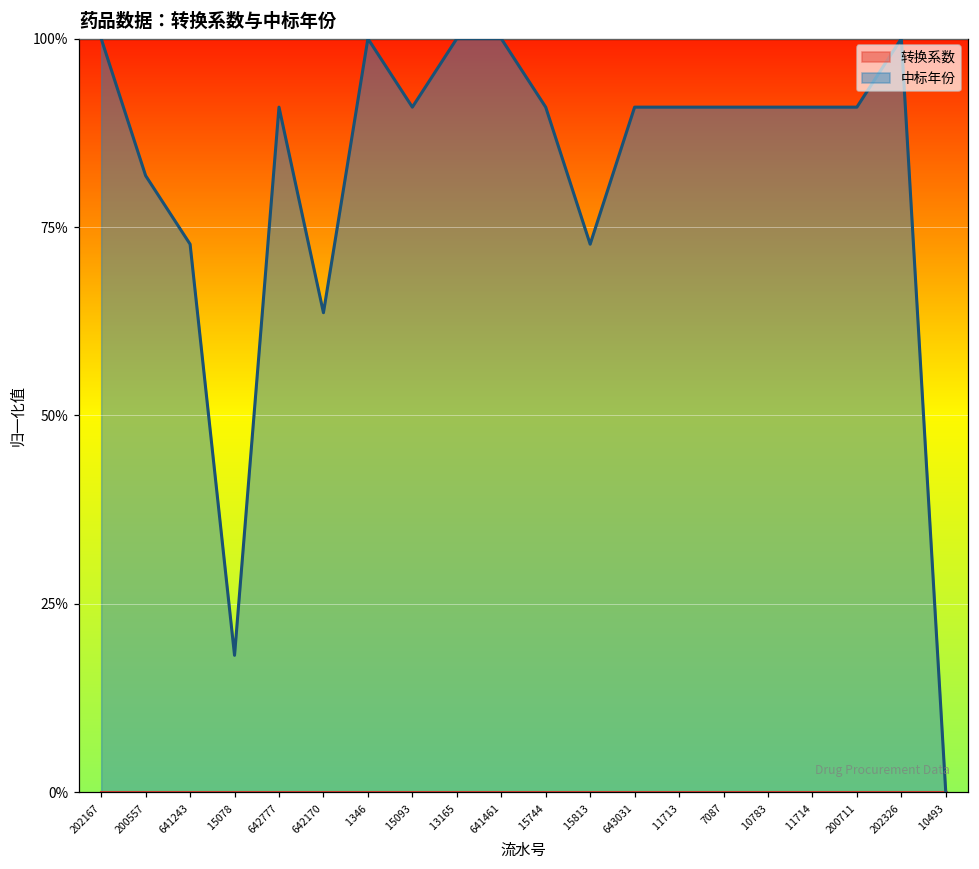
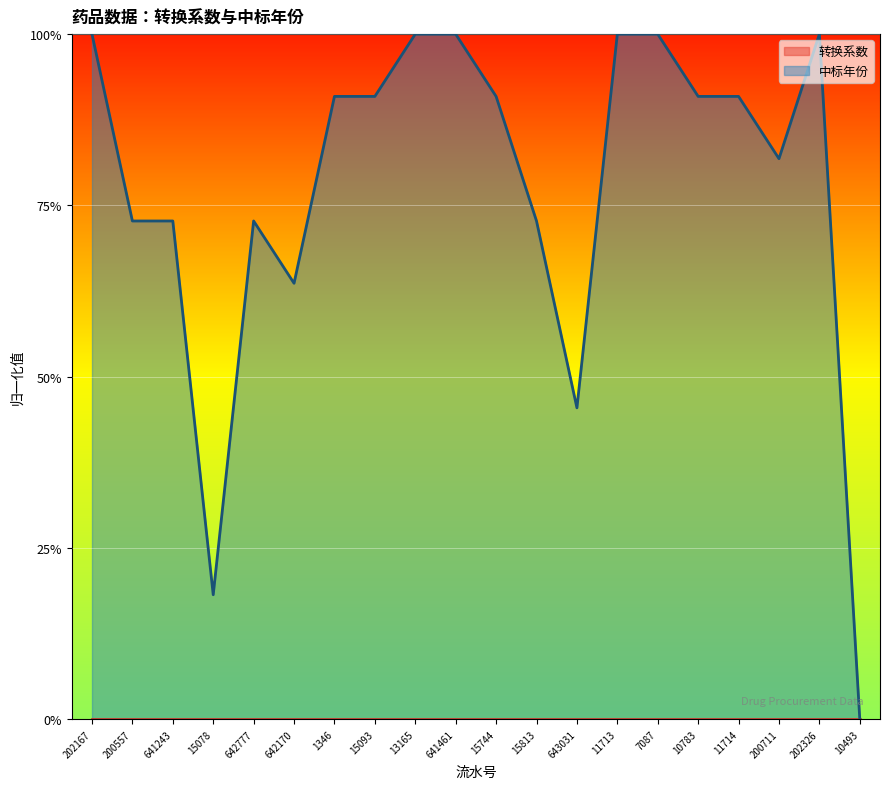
  {
    "转换系数": {
      "202167": "0%",
      "200557": "0%",
      "641243": "0%",
      "15078": "0%",
      "642777": "0%",
      "642170": "0%",
      "1346": "0%",
      "15093": "0%",
      "13165": "0%",
      "641461": "0%",
      "15744": "0%",
      "15813": "0%",
      "643031": "0%",
      "11713": "0%",
      "7087": "0%",
      "10783": "0%",
      "11714": "0%",
      "200711": "0%",
      "202326": "0%"
    },
    "中标年份": {
      "202167": "100%",
-     "200557": "82%",
+     "200557": "73%",
      "641243": "73%",
      "15078": "18%",
-     "642777": "91%",
+     "642777": "73%",
      "642170": "64%",
-     "1346": "100%",
+     "1346": "91%",
      "15093": "91%",
      "13165": "100%",
      "641461": "100%",
      "15744": "91%",
      "15813": "73%",
-     "643031": "91%",
-     "11713": "91%",
-     "7087": "91%",
+     "643031": "45%",
+     "11713": "100%",
+     "7087": "100%",
      "10783": "91%",
      "11714": "91%",
-     "200711": "91%",
+     "200711": "82%",
      "202326": "100%"
    }
  }
